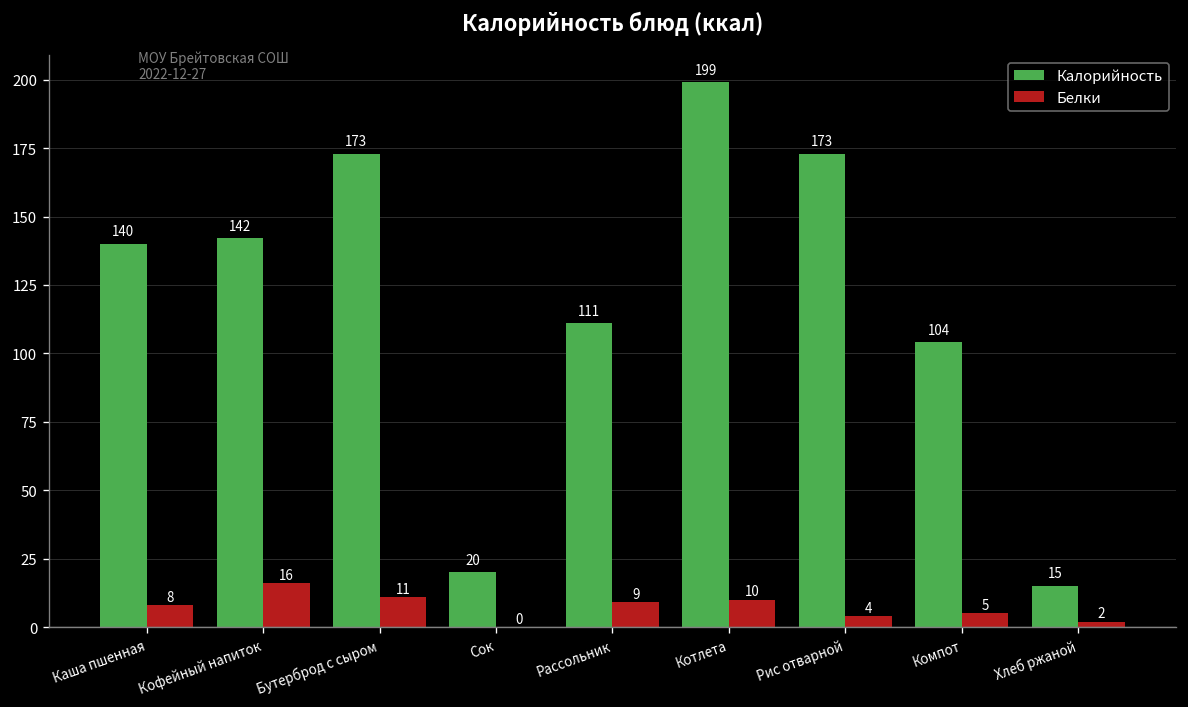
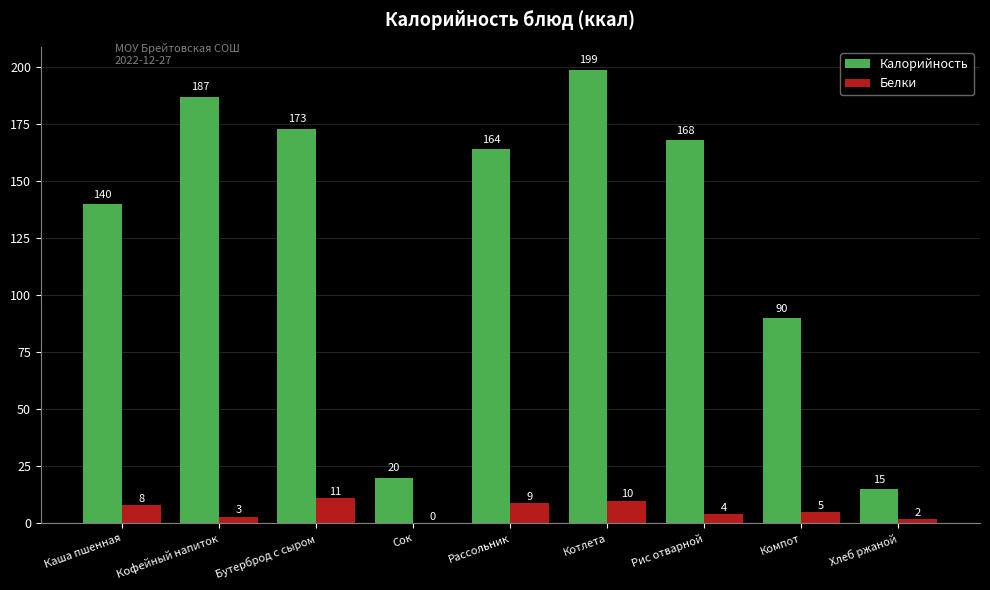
  {
    "Калорийность": {
      "Каша пшенная": 140,
-     "Кофейный напиток": 142,
+     "Кофейный напиток": 187,
      "Бутерброд с сыром": 173,
      "Сок": 20,
-     "Рассольник": 111,
+     "Рассольник": 164,
      "Котлета": 199,
-     "Рис отварной": 173,
-     "Компот": 104,
+     "Рис отварной": 168,
+     "Компот": 90,
      "Хлеб ржаной": 15
    },
    "Белки": {
      "Каша пшенная": 8,
-     "Кофейный напиток": 16,
+     "Кофейный напиток": 3,
      "Бутерброд с сыром": 11,
      "Сок": 0,
      "Рассольник": 9,
      "Котлета": 10,
      "Рис отварной": 4,
      "Компот": 5,
      "Хлеб ржаной": 2
    }
  }
